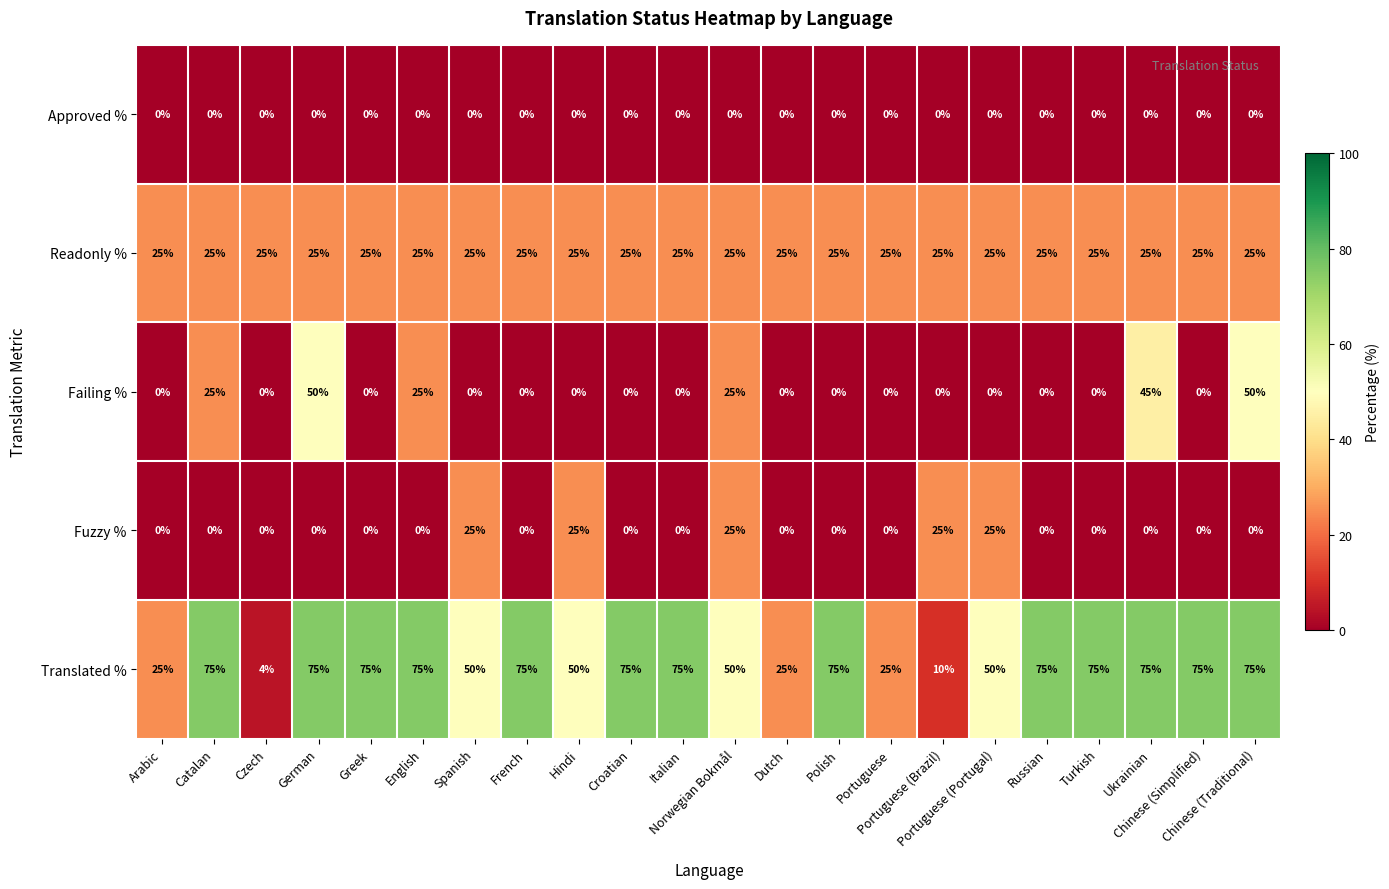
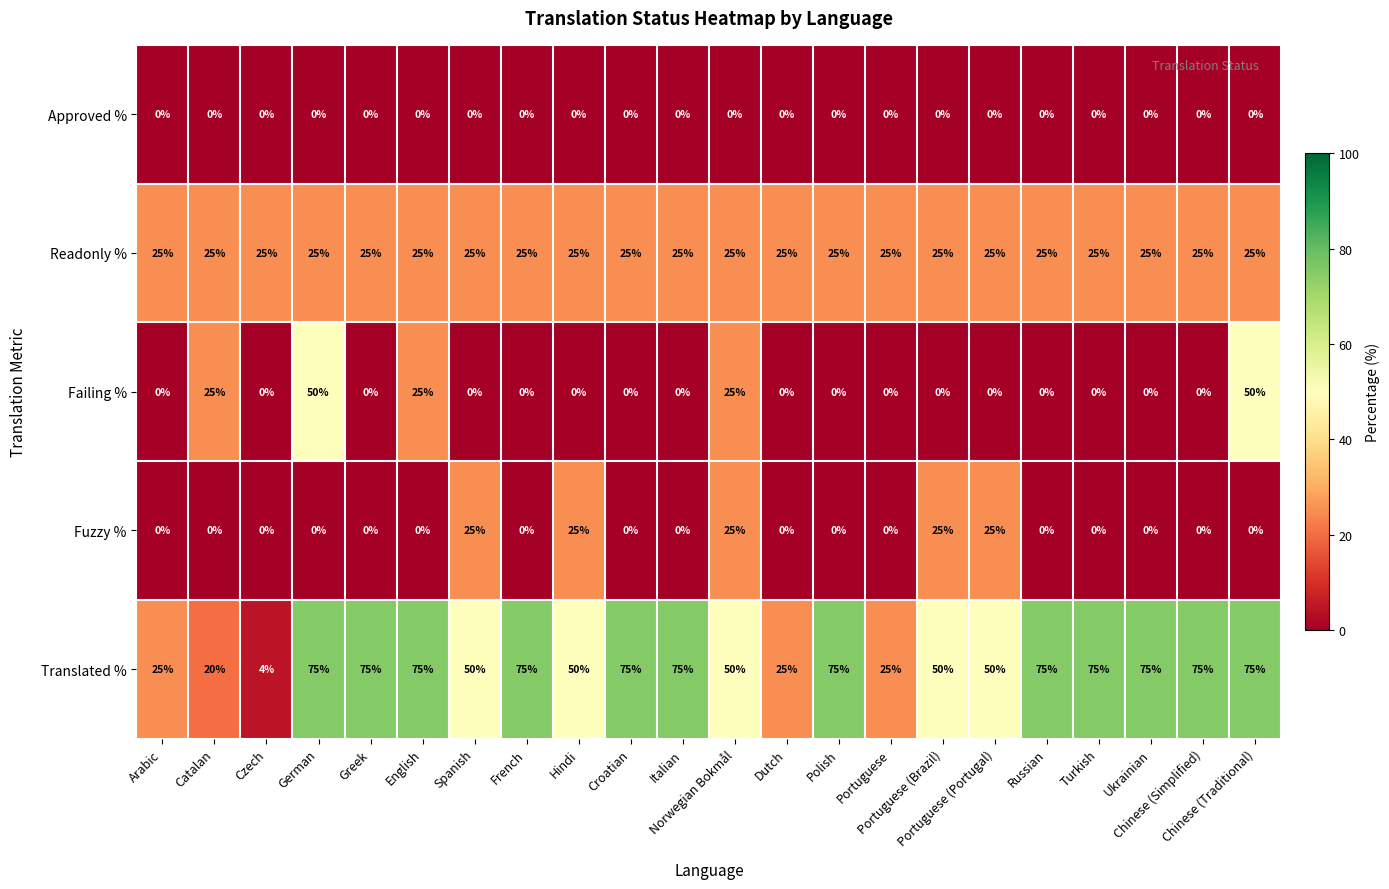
  {
    "Approved %": {
      "Arabic": "0%",
      "Catalan": "0%",
      "Czech": "0%",
      "German": "0%",
      "Greek": "0%",
      "English": "0%",
      "Spanish": "0%",
      "French": "0%",
      "Hindi": "0%",
      "Croatian": "0%",
      "Italian": "0%",
      "Norwegian Bokmål": "0%",
      "Dutch": "0%",
      "Polish": "0%",
      "Portuguese": "0%",
      "Portuguese (Brazil)": "0%",
      "Portuguese (Portugal)": "0%",
      "Russian": "0%",
      "Turkish": "0%",
      "Ukrainian": "0%",
      "Chinese (Traditional)": "0%"
    },
    "Readonly %": {
      "Arabic": "25%",
      "Catalan": "25%",
      "Czech": "25%",
      "German": "25%",
      "Greek": "25%",
      "English": "25%",
      "Spanish": "25%",
      "French": "25%",
      "Hindi": "25%",
      "Croatian": "25%",
      "Italian": "25%",
      "Norwegian Bokmål": "25%",
      "Dutch": "25%",
      "Polish": "25%",
      "Portuguese": "25%",
      "Portuguese (Brazil)": "25%",
      "Portuguese (Portugal)": "25%",
      "Russian": "25%",
      "Turkish": "25%",
      "Ukrainian": "25%",
      "Chinese (Simplified)": "25%",
      "Chinese (Traditional)": "25%"
    },
    "Failing %": {
      "Arabic": "0%",
      "Catalan": "25%",
      "Czech": "0%",
      "German": "50%",
      "Greek": "0%",
      "English": "25%",
      "Spanish": "0%",
      "French": "0%",
      "Hindi": "0%",
      "Croatian": "0%",
      "Italian": "0%",
      "Norwegian Bokmål": "25%",
      "Dutch": "0%",
      "Polish": "0%",
      "Portuguese": "0%",
      "Portuguese (Brazil)": "0%",
      "Portuguese (Portugal)": "0%",
      "Russian": "0%",
      "Turkish": "0%",
-     "Ukrainian": "45%",
+     "Ukrainian": "0%",
      "Chinese (Simplified)": "0%",
      "Chinese (Traditional)": "50%"
    },
    "Fuzzy %": {
      "Arabic": "0%",
      "Catalan": "0%",
      "Czech": "0%",
      "German": "0%",
      "Greek": "0%",
      "English": "0%",
      "Spanish": "25%",
      "French": "0%",
      "Hindi": "25%",
      "Croatian": "0%",
      "Italian": "0%",
      "Norwegian Bokmål": "25%",
      "Dutch": "0%",
      "Polish": "0%",
      "Portuguese": "0%",
      "Portuguese (Brazil)": "25%",
      "Portuguese (Portugal)": "25%",
      "Russian": "0%",
      "Turkish": "0%",
      "Ukrainian": "0%",
      "Chinese (Simplified)": "0%",
      "Chinese (Traditional)": "0%"
    },
    "Translated %": {
      "Arabic": "25%",
-     "Catalan": "75%",
+     "Catalan": "20%",
      "Czech": "4%",
      "German": "75%",
      "Greek": "75%",
      "English": "75%",
      "Spanish": "50%",
      "French": "75%",
      "Hindi": "50%",
      "Croatian": "75%",
      "Italian": "75%",
      "Norwegian Bokmål": "50%",
      "Dutch": "25%",
      "Polish": "75%",
      "Portuguese": "25%",
-     "Portuguese (Brazil)": "10%",
+     "Portuguese (Brazil)": "50%",
      "Portuguese (Portugal)": "50%",
      "Russian": "75%",
      "Turkish": "75%",
      "Ukrainian": "75%",
      "Chinese (Simplified)": "75%",
      "Chinese (Traditional)": "75%"
    }
  }
